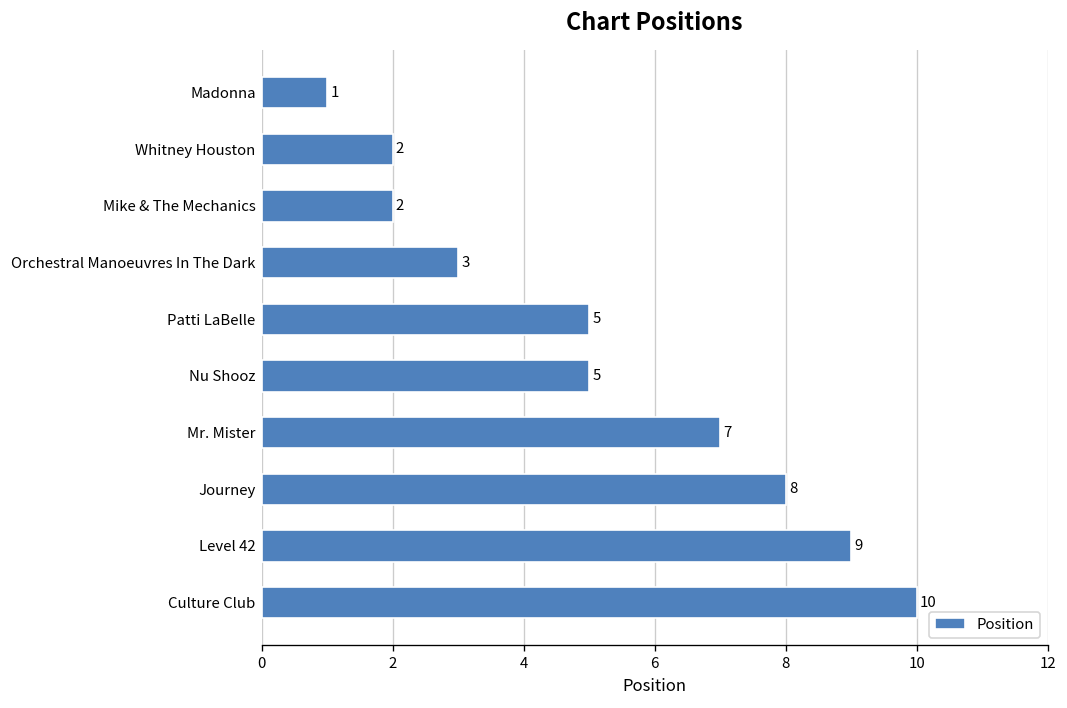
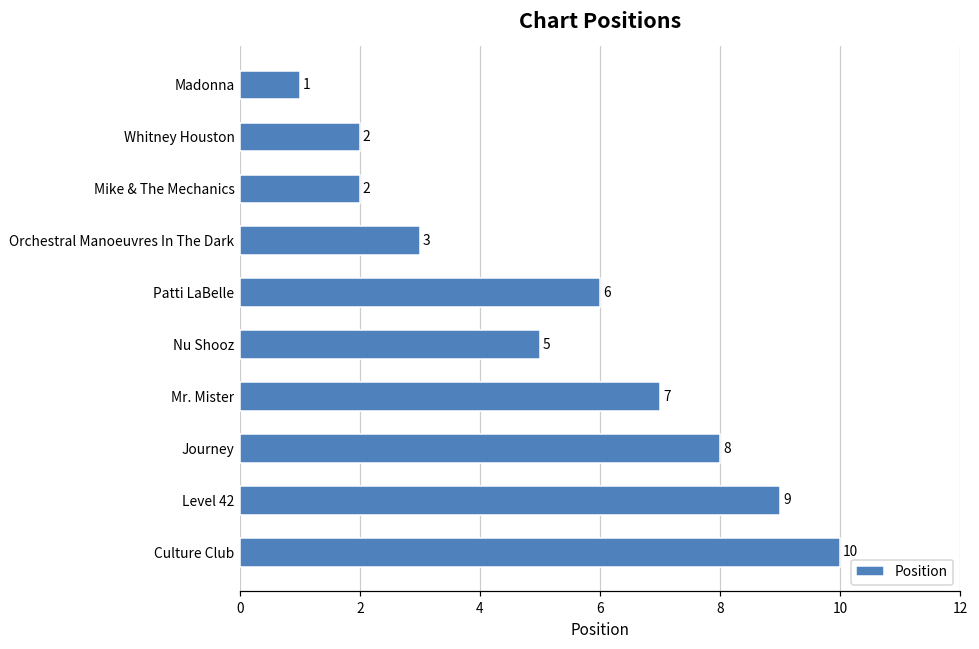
  {
    "Madonna": 1,
    "Whitney Houston": 2,
    "Mike & The Mechanics": 2,
    "Orchestral Manoeuvres In The Dark": 3,
-   "Patti LaBelle": 5,
+   "Patti LaBelle": 6,
    "Nu Shooz": 5,
    "Mr. Mister": 7,
    "Journey": 8,
    "Level 42": 9
  }
